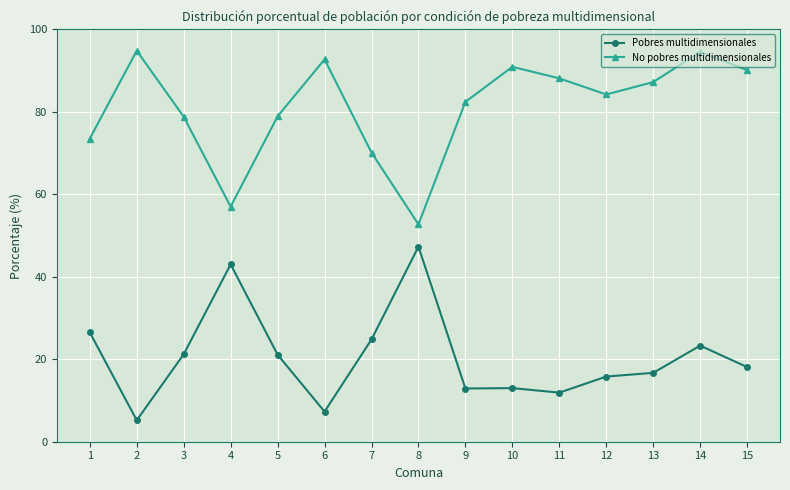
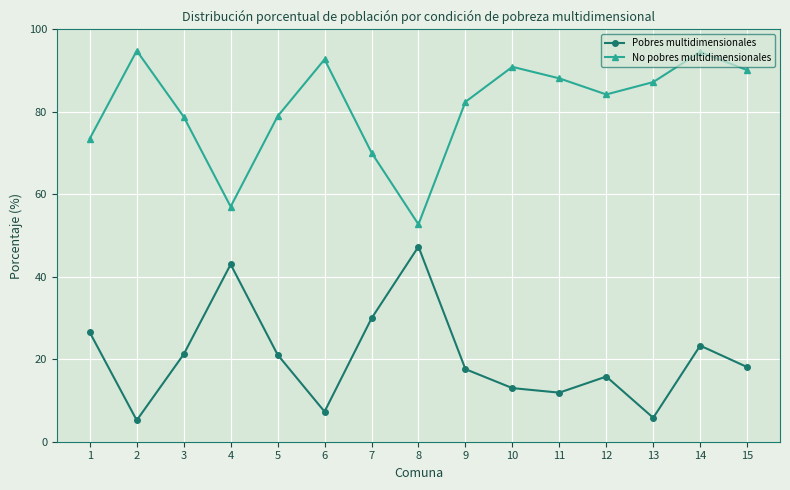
  {
    "Pobres multidimensionales": {
      "1": 27,
      "2": 5,
      "3": 21,
      "4": 43,
      "5": 21,
      "6": 7,
-     "7": 25,
+     "7": 30,
      "8": 47,
-     "9": 13,
+     "9": 18,
      "10": 13,
      "11": 12,
      "12": 16,
-     "13": 17,
+     "13": 6,
      "14": 23,
      "15": 18
    },
    "No pobres multidimensionales": {
      "1": 74,
      "2": 95,
      "3": 79,
      "4": 57,
      "5": 79,
      "6": 93,
      "7": 70,
      "8": 53,
      "9": 82,
      "10": 91,
      "11": 88,
      "12": 84,
      "13": 87,
      "15": 90
    }
  }
